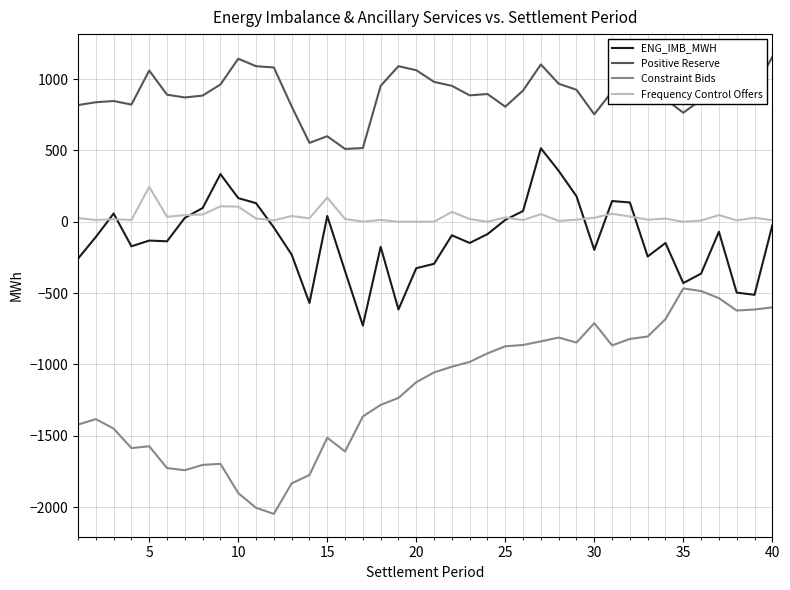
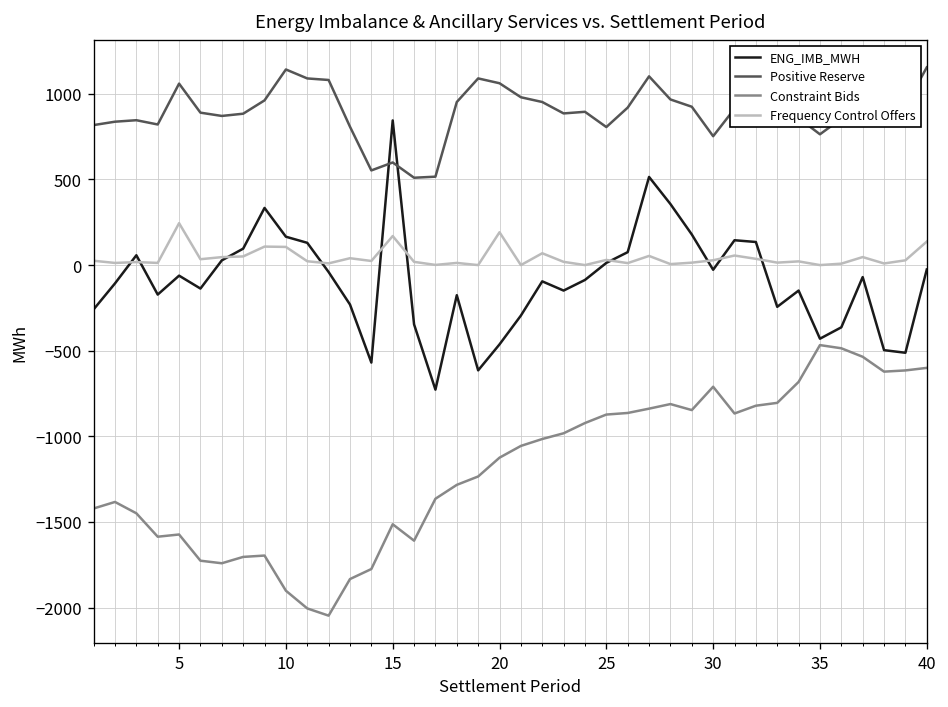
  {
    "ENG_IMB_MWH": {
-     "5": -130,
+     "5": -60,
      "10": 170,
-     "15": 40,
-     "20": -330,
-     "30": -200,
+     "15": 840,
+     "20": -460,
+     "30": -30,
      "35": -430,
      "40": -30
    },
    "Positive Reserve": {
      "5": 1060,
      "10": 1140,
      "15": 600,
      "20": 1060,
      "25": 810,
      "30": 750,
      "35": 760,
      "40": 1150
    },
    "Constraint Bids": {
      "5": -1570,
      "10": -1900,
      "15": -1510,
      "20": -1120,
      "25": -870,
      "30": -710,
      "35": -470,
      "40": -600
    },
    "Frequency Control Offers": {
      "5": 240,
      "10": 110,
      "15": 170,
-     "20": 0,
+     "20": 190,
      "30": 30,
      "35": 0,
-     "40": 10
+     "40": 140
    }
  }
